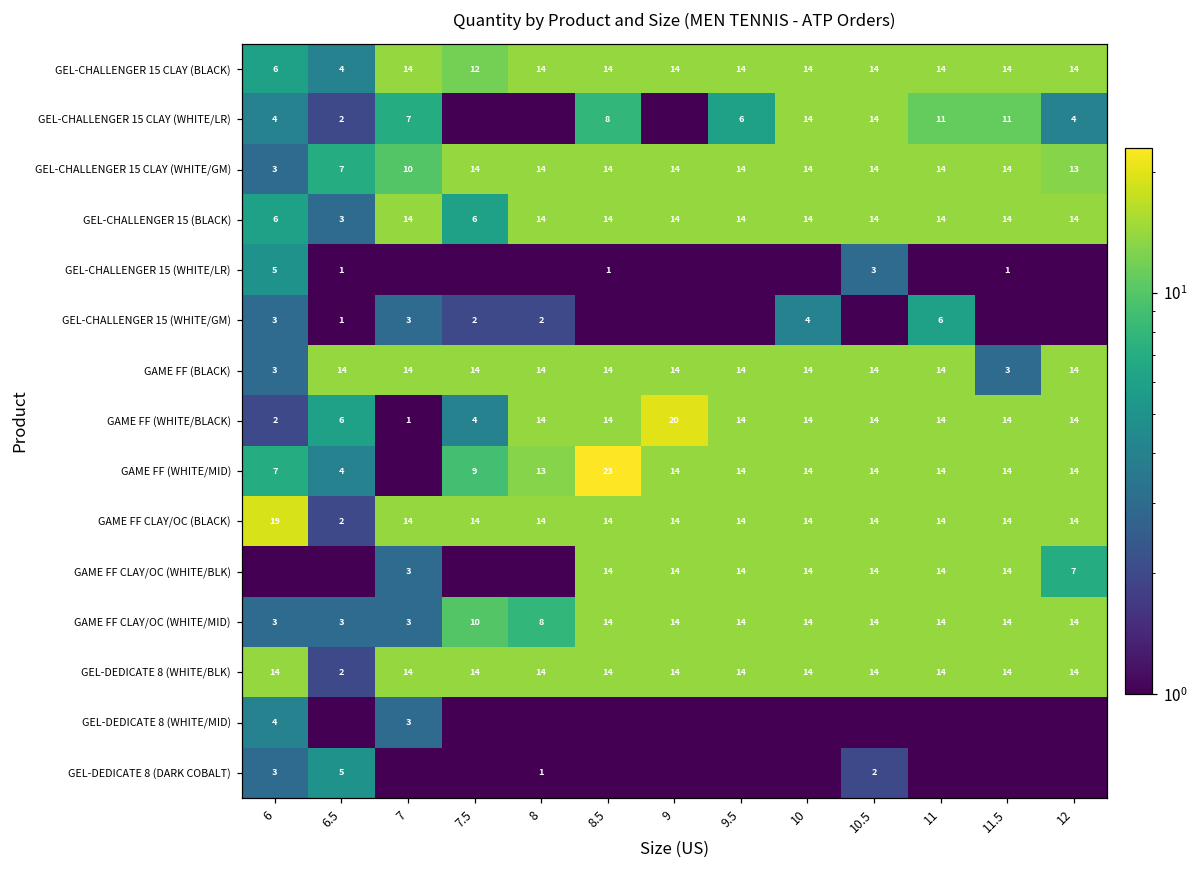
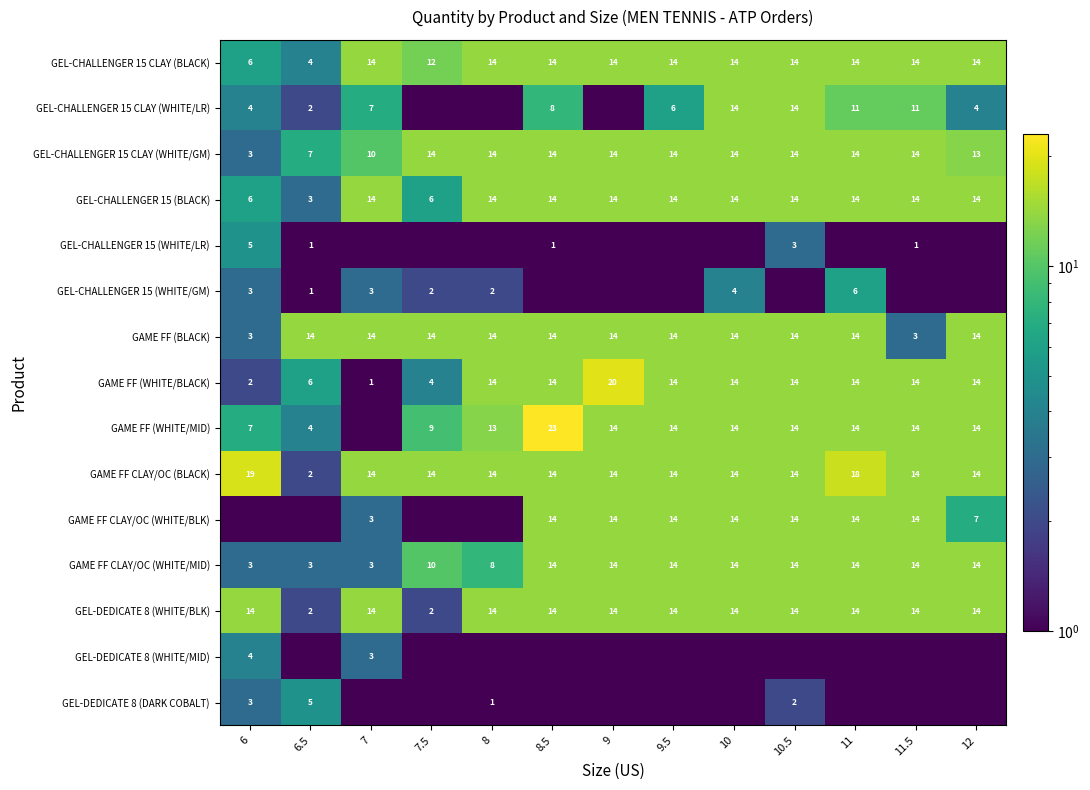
  {
    "GEL-CHALLENGER 15 CLAY (BLACK)": {
      "6": 6,
      "6.5": 4,
      "7": 14,
      "7.5": 12,
      "8": 14,
      "8.5": 14,
      "9": 14,
      "9.5": 14,
      "10": 14,
      "10.5": 14,
      "11": 14,
      "11.5": 14,
      "12": 14
    },
    "GEL-CHALLENGER 15 CLAY (WHITE/LR)": {
      "6": 4,
      "6.5": 2,
      "7": 7,
      "8.5": 8,
      "9.5": 6,
      "10": 14,
      "10.5": 14,
      "11": 11,
      "11.5": 11,
      "12": 4
    },
    "GEL-CHALLENGER 15 CLAY (WHITE/GM)": {
      "6": 3,
      "6.5": 7,
      "7": 10,
      "7.5": 14,
      "8": 14,
      "8.5": 14,
      "9": 14,
      "9.5": 14,
      "10": 14,
      "10.5": 14,
      "11": 14,
      "11.5": 14,
      "12": 13
    },
    "GEL-CHALLENGER 15 (BLACK)": {
      "6": 6,
      "6.5": 3,
      "7": 14,
      "7.5": 6,
      "8": 14,
      "8.5": 14,
      "9": 14,
      "9.5": 14,
      "10": 14,
      "10.5": 14,
      "11": 14,
      "11.5": 14,
      "12": 14
    },
    "GEL-CHALLENGER 15 (WHITE/LR)": {
      "6": 5,
      "6.5": 1,
      "8.5": 1,
      "10.5": 3,
      "11.5": 1
    },
    "GEL-CHALLENGER 15 (WHITE/GM)": {
      "6": 3,
      "6.5": 1,
      "7": 3,
      "7.5": 2,
      "8": 2,
      "10": 4,
      "11": 6
    },
    "GAME FF (BLACK)": {
      "6": 3,
      "6.5": 14,
      "7": 14,
      "7.5": 14,
      "8": 14,
      "8.5": 14,
      "9": 14,
      "9.5": 14,
      "10": 14,
      "10.5": 14,
      "11": 14,
      "11.5": 3,
      "12": 14
    },
    "GAME FF (WHITE/BLACK)": {
      "6": 2,
      "6.5": 6,
      "7": 1,
      "7.5": 4,
      "8": 14,
      "8.5": 14,
      "9": 20,
      "9.5": 14,
      "10": 14,
      "10.5": 14,
      "11": 14,
      "11.5": 14,
      "12": 14
    },
    "GAME FF (WHITE/MID)": {
      "6": 7,
      "6.5": 4,
      "7.5": 9,
      "8": 13,
      "8.5": 23,
      "9": 14,
      "9.5": 14,
      "10": 14,
      "10.5": 14,
      "11": 14,
      "11.5": 14,
      "12": 14
    },
    "GAME FF CLAY/OC (BLACK)": {
      "6": 19,
      "6.5": 2,
      "7": 14,
      "7.5": 14,
      "8": 14,
      "8.5": 14,
      "9": 14,
      "9.5": 14,
      "10": 14,
      "10.5": 14,
-     "11": 14,
+     "11": 18,
      "11.5": 14,
      "12": 14
    },
    "GAME FF CLAY/OC (WHITE/BLK)": {
      "7": 3,
      "8.5": 14,
      "9": 14,
      "9.5": 14,
      "10": 14,
      "10.5": 14,
      "11": 14,
      "11.5": 14,
      "12": 7
    },
    "GAME FF CLAY/OC (WHITE/MID)": {
      "6": 3,
      "6.5": 3,
      "7": 3,
      "7.5": 10,
      "8": 8,
      "8.5": 14,
      "9": 14,
      "9.5": 14,
      "10": 14,
      "10.5": 14,
      "11": 14,
      "11.5": 14,
      "12": 14
    },
    "GEL-DEDICATE 8 (WHITE/BLK)": {
      "6": 14,
      "6.5": 2,
      "7": 14,
-     "7.5": 14,
+     "7.5": 2,
      "8": 14,
      "8.5": 14,
      "9": 14,
      "9.5": 14,
      "10": 14,
      "10.5": 14,
      "11": 14,
      "11.5": 14,
      "12": 14
    },
    "GEL-DEDICATE 8 (WHITE/MID)": {
      "6": 4,
      "7": 3
    },
    "GEL-DEDICATE 8 (DARK COBALT)": {
      "6": 3,
      "6.5": 5,
      "8": 1,
      "10.5": 2
    }
  }
